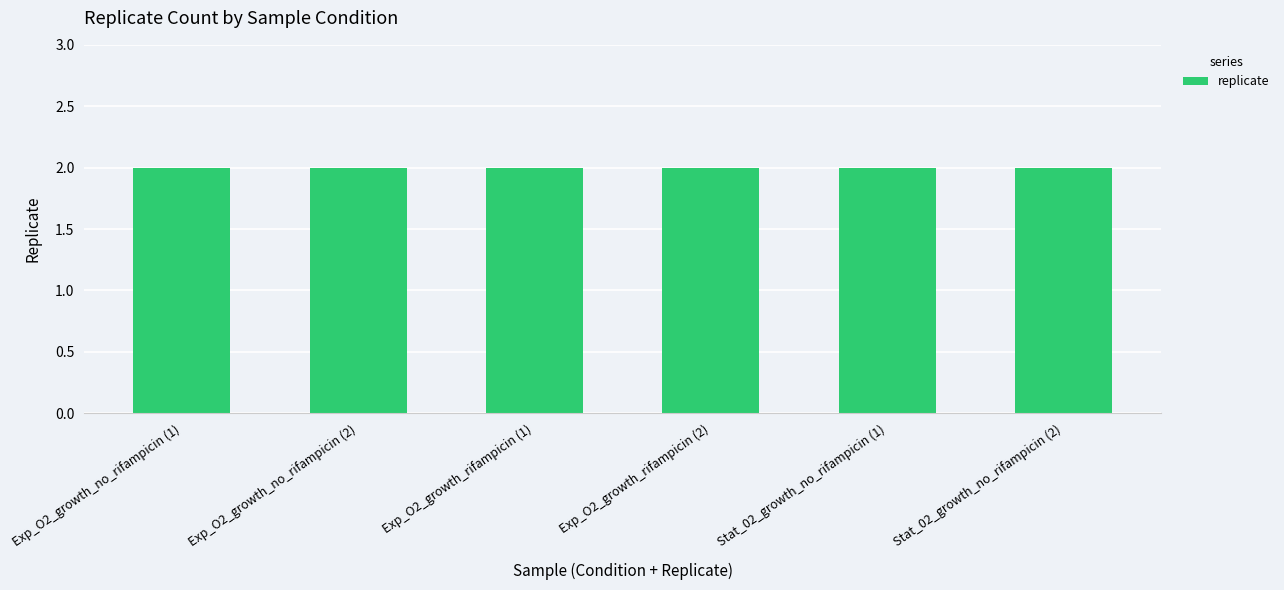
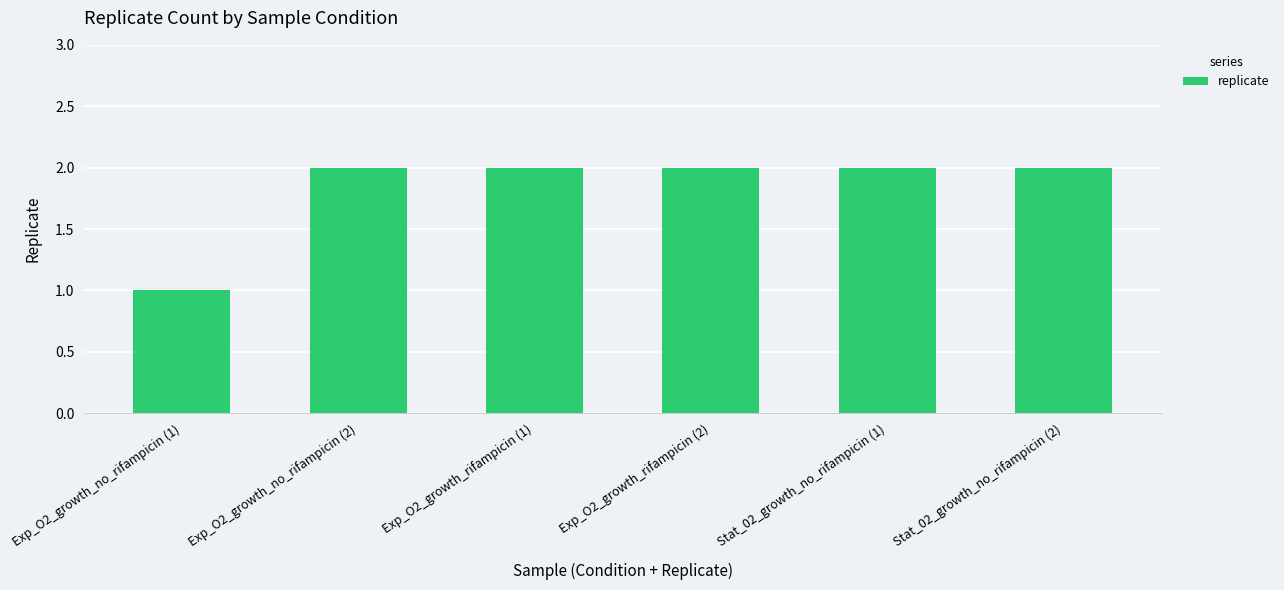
  {
-   "Exp_O2_growth_no_rifampicin (1)": 2,
+   "Exp_O2_growth_no_rifampicin (1)": 1,
    "Exp_O2_growth_no_rifampicin (2)": 2,
    "Exp_O2_growth_rifampicin (1)": 2,
    "Exp_O2_growth_rifampicin (2)": 2,
    "Stat_02_growth_no_rifampicin (1)": 2,
    "Stat_02_growth_no_rifampicin (2)": 2
  }
